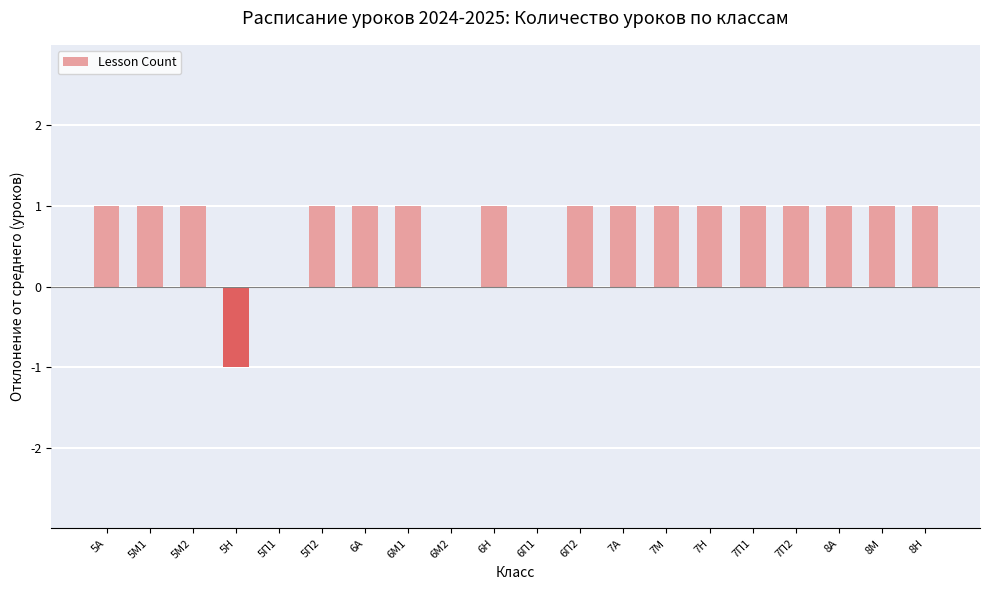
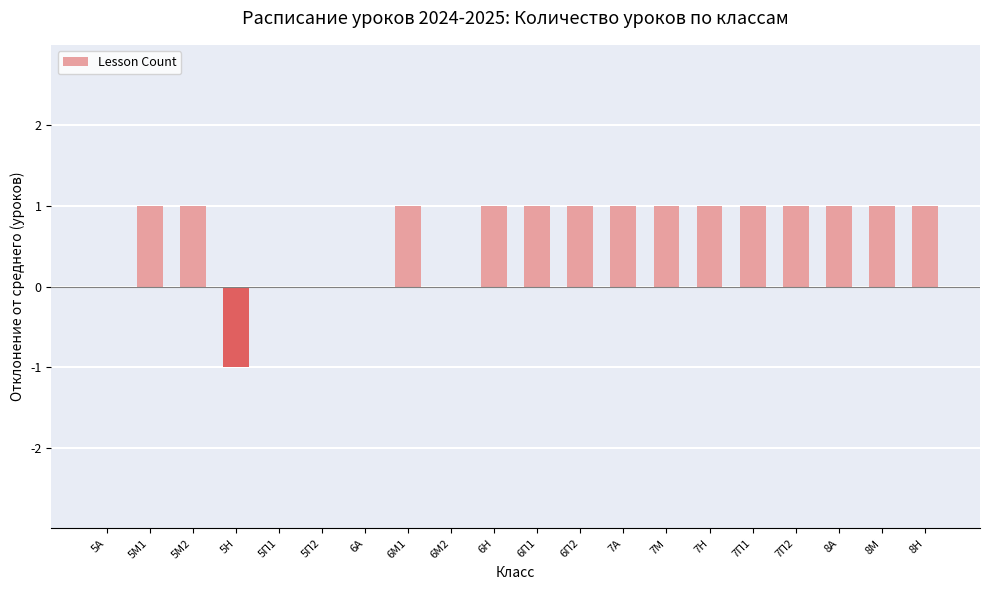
  {
-   "5А": 1.0,
+   "5А": 0.0,
    "5М1": 1.0,
    "5М2": 1.0,
    "5Н": -1.0,
    "5П1": 0.0,
-   "5П2": 1.0,
-   "6А": 1.0,
+   "5П2": 0.0,
+   "6А": 0.0,
    "6М1": 1.0,
    "6М2": 0.0,
    "6Н": 1.0,
-   "6П1": 0.0,
+   "6П1": 1.0,
    "6П2": 1.0,
    "7А": 1.0,
    "7М": 1.0,
    "7Н": 1.0,
    "7П1": 1.0,
    "7П2": 1.0,
    "8А": 1.0,
    "8М": 1.0,
    "8Н": 1.0
  }
